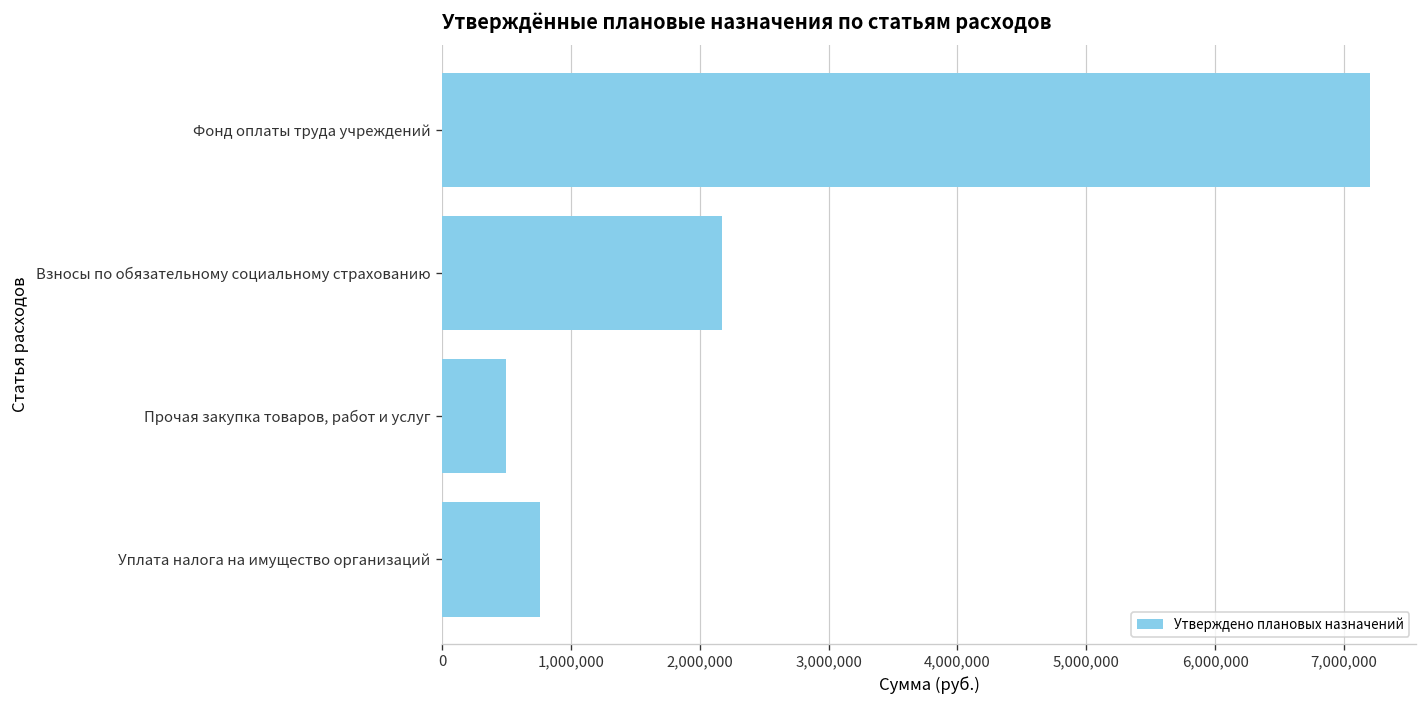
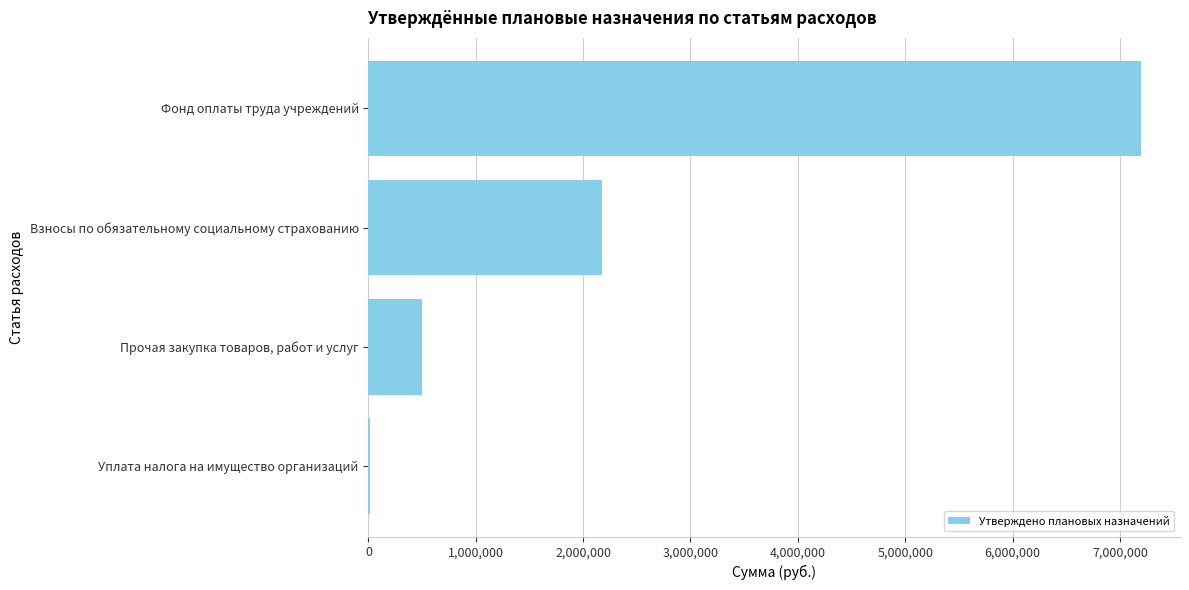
  {
    "Фонд оплаты труда учреждений": "7,200,000",
    "Взносы по обязательному социальному страхованию": "2,170,000",
    "Прочая закупка товаров, работ и услуг": "500,000",
-   "Уплата налога на имущество организаций": "760,000"
+   "Уплата налога на имущество организаций": "10,000"
  }
